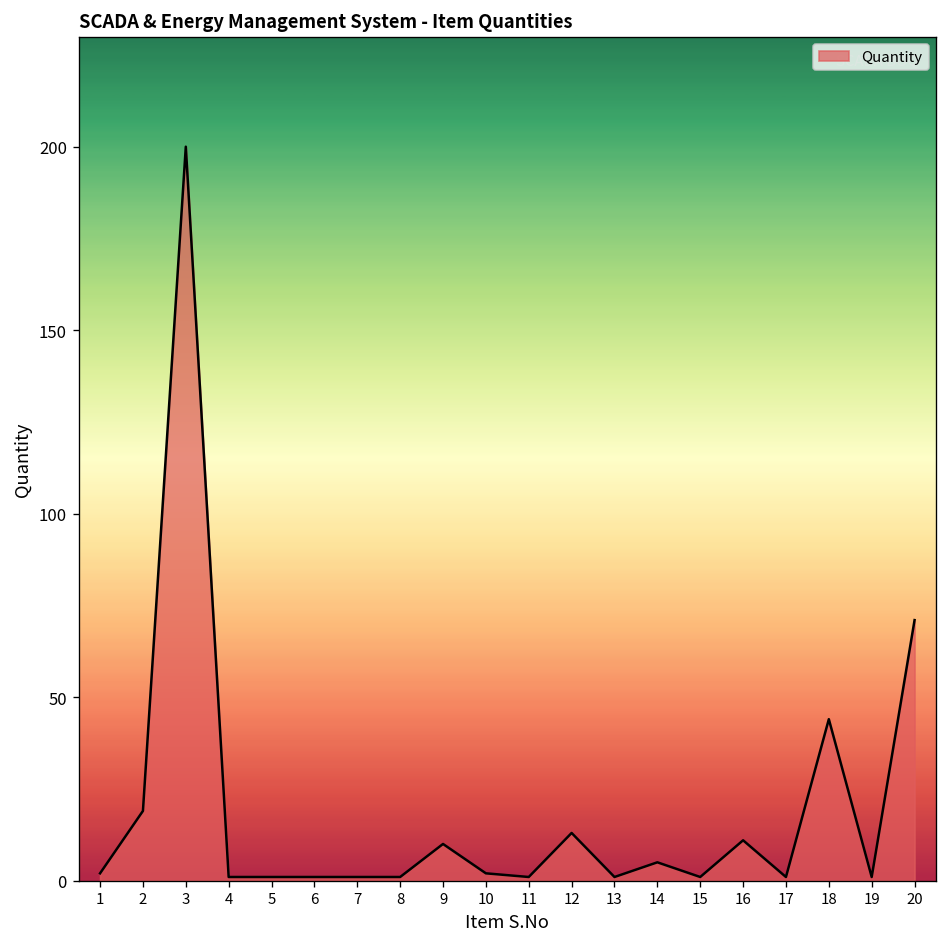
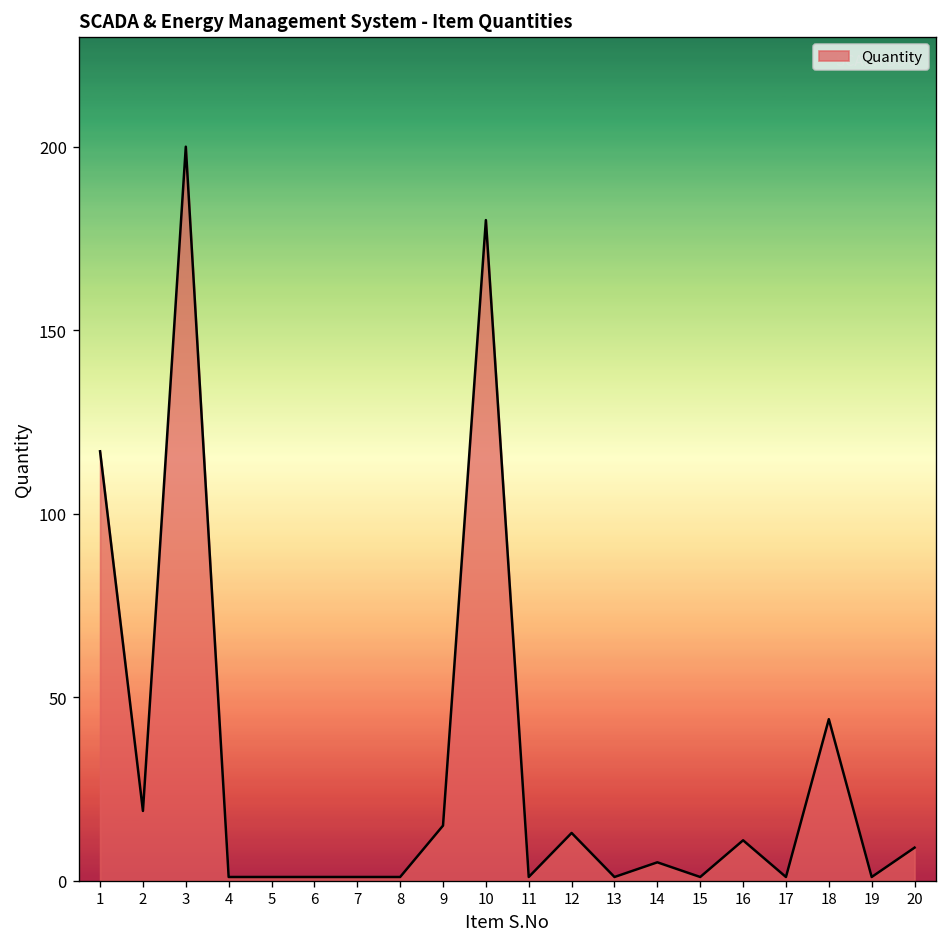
  {
-   "1": 2,
+   "1": 117,
    "2": 19,
    "3": 200,
    "4": 1,
    "5": 1,
    "6": 1,
    "7": 1,
    "8": 1,
-   "9": 10,
-   "10": 2,
+   "9": 15,
+   "10": 180,
    "11": 1,
    "12": 13,
    "13": 1,
    "14": 5,
    "15": 1,
    "16": 11,
    "17": 1,
    "18": 44,
    "19": 1,
-   "20": 71
+   "20": 9
  }
